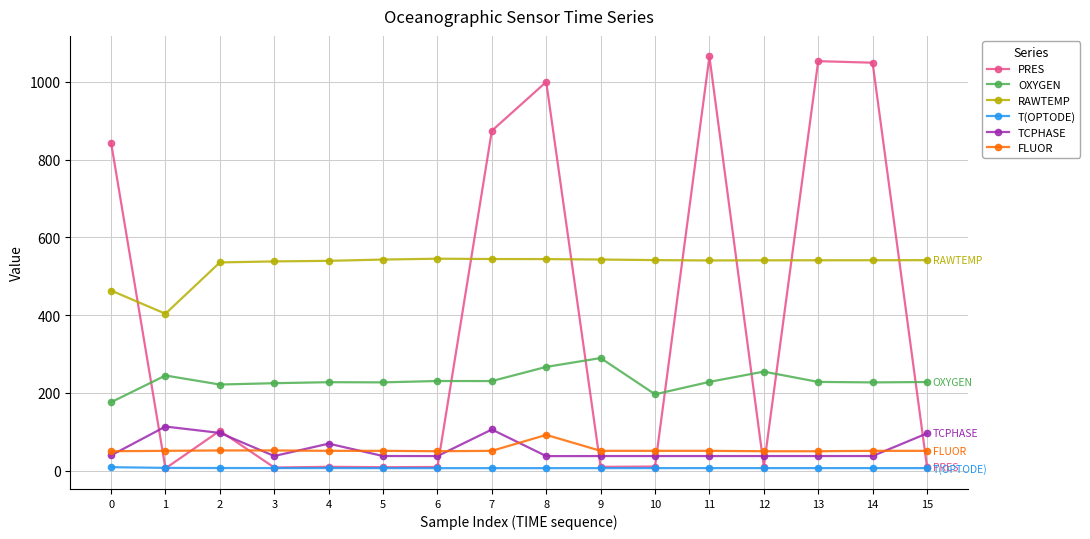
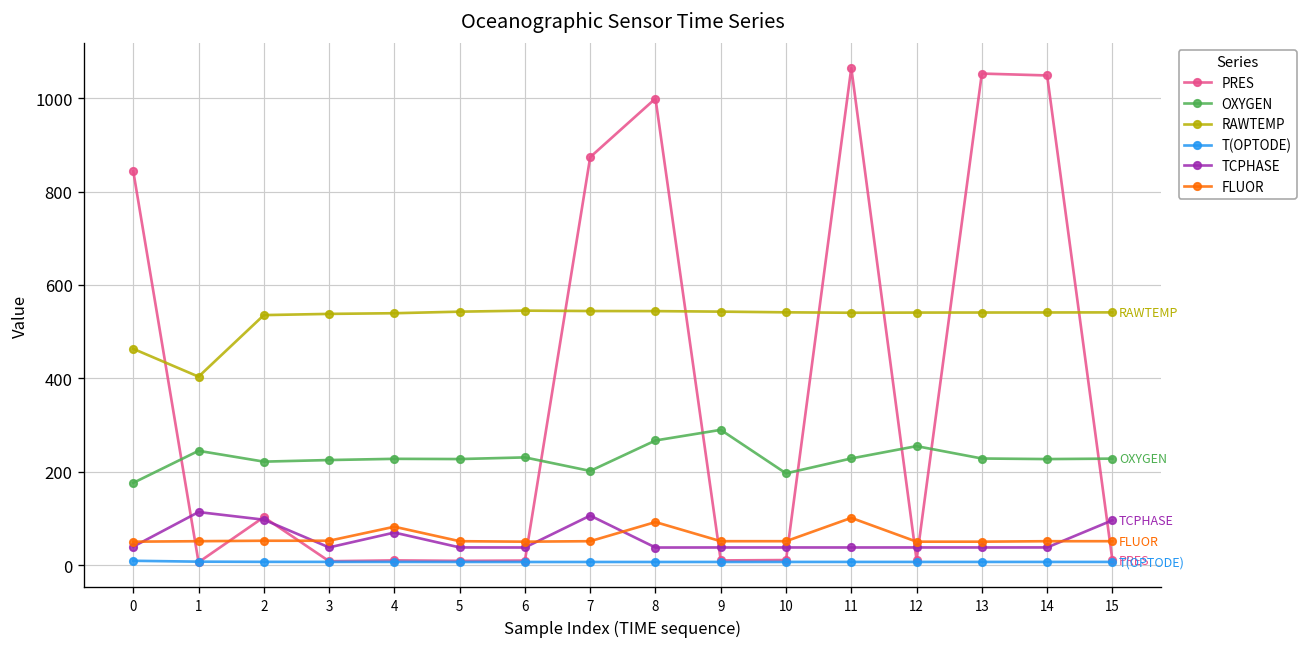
  {
    "PRES": {
      "0": 840,
      "7": 870,
      "8": 1000,
      "11": 1070,
      "13": 1050,
      "14": 1050
    },
    "OXYGEN": {
      "0": 180,
      "1": 240,
      "2": 220,
      "3": 220,
      "4": 230,
      "5": 230,
      "6": 230,
-     "7": 230,
+     "7": 200,
      "8": 270,
      "9": 290,
      "10": 200,
      "11": 230,
      "12": 250,
      "13": 230,
      "14": 230,
      "15": 230
    },
    "RAWTEMP": {
      "0": 460,
      "1": 400,
      "2": 540,
      "3": 540,
      "4": 540,
      "5": 540,
      "6": 550,
      "7": 540,
      "8": 540,
      "9": 540,
      "10": 540,
      "11": 540,
      "12": 540,
      "13": 540,
      "14": 540,
      "15": 540
    },
    "T(OPTODE)": {
      "0": 10,
      "2": 10,
      "7": 10,
      "8": 10,
      "11": 10,
      "13": 10,
      "14": 10
    },
    "TCPHASE": {
      "0": 40,
      "1": 110,
      "3": 40,
      "4": 70,
      "5": 40,
      "6": 40,
      "7": 110,
      "8": 40,
      "9": 40,
      "10": 40,
      "11": 40,
      "12": 40,
      "13": 40,
      "14": 40,
      "15": 100
    },
    "FLUOR": {
      "0": 50,
      "1": 50,
      "2": 50,
      "3": 50,
-     "4": 50,
+     "4": 80,
      "5": 50,
      "6": 50,
      "7": 50,
      "8": 90,
      "9": 50,
      "10": 50,
-     "11": 50,
+     "11": 100,
      "12": 50,
      "13": 50,
      "14": 50,
      "15": 50
    }
  }
